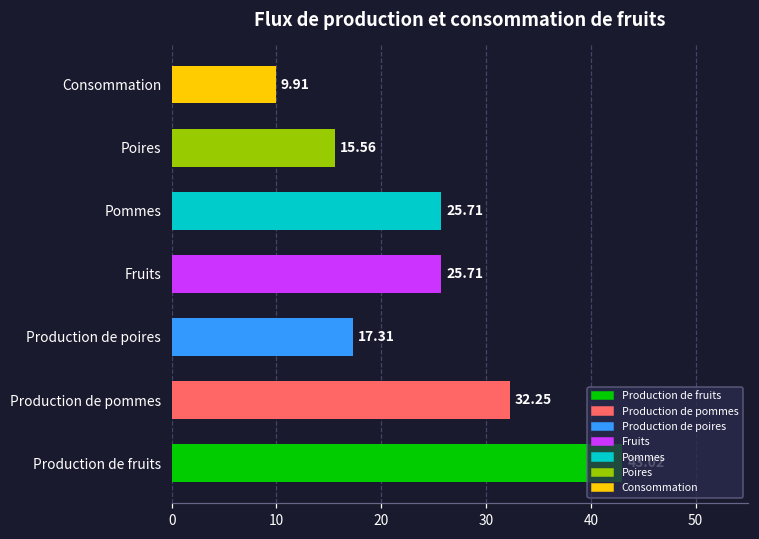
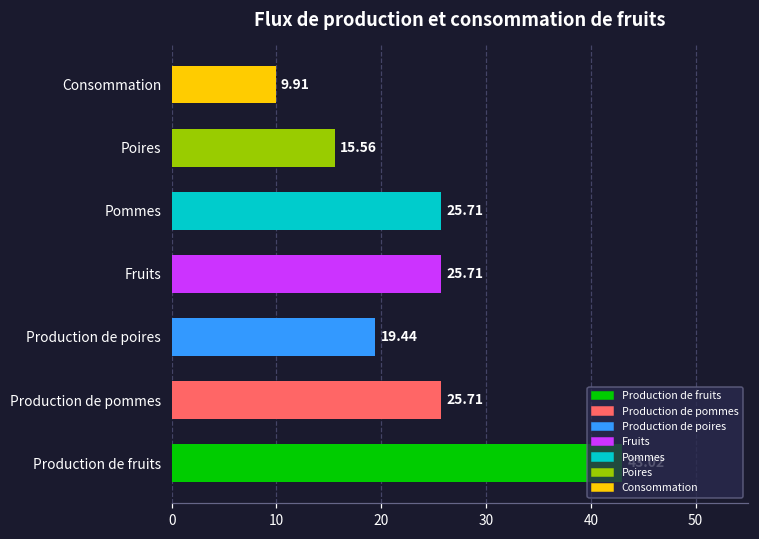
  {
    "Consommation": 9.91,
    "Poires": 15.56,
    "Pommes": 25.71,
    "Fruits": 25.71,
-   "Production de poires": 17.31,
-   "Production de pommes": 32.25
+   "Production de poires": 19.44,
+   "Production de pommes": 25.71
  }
